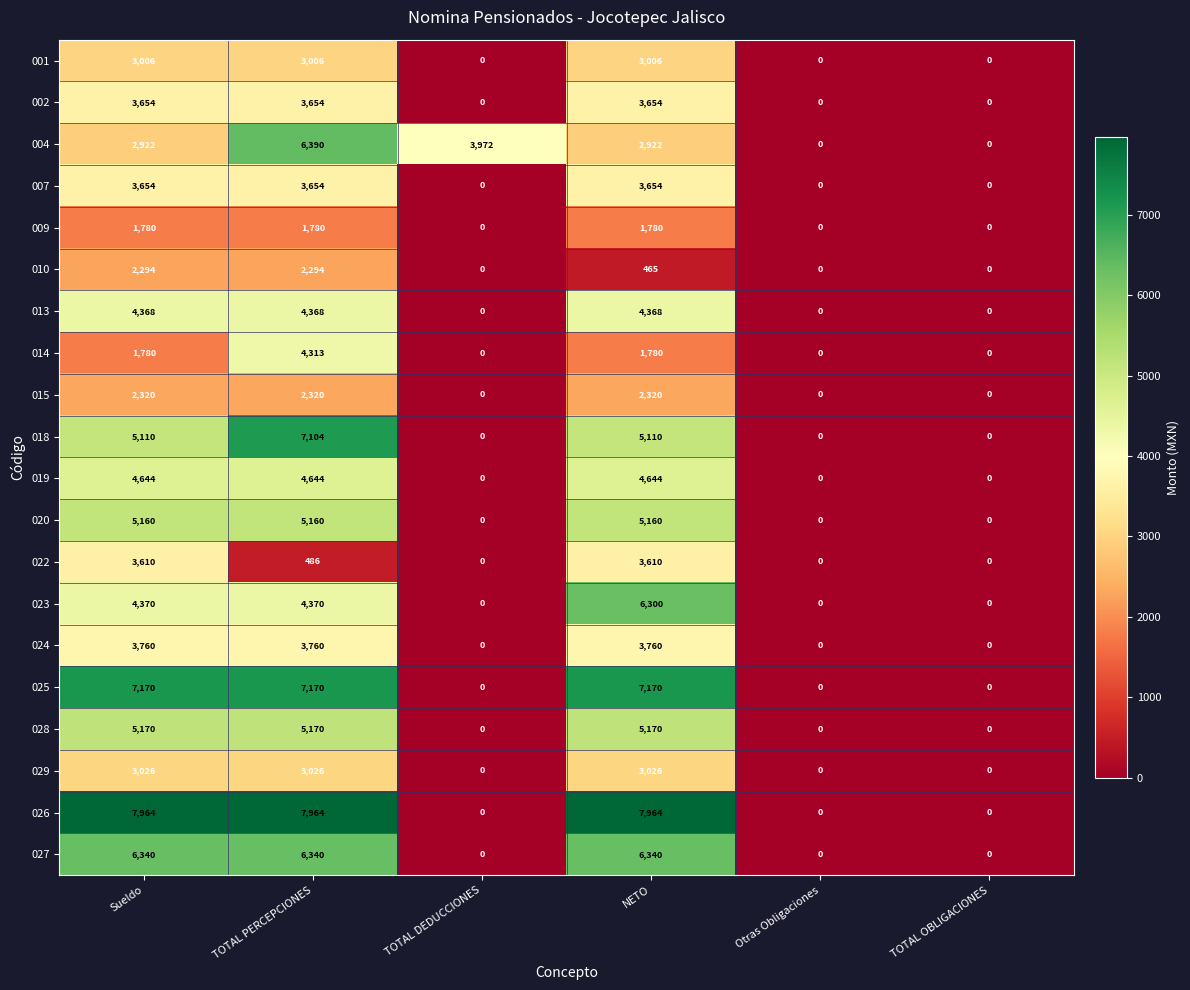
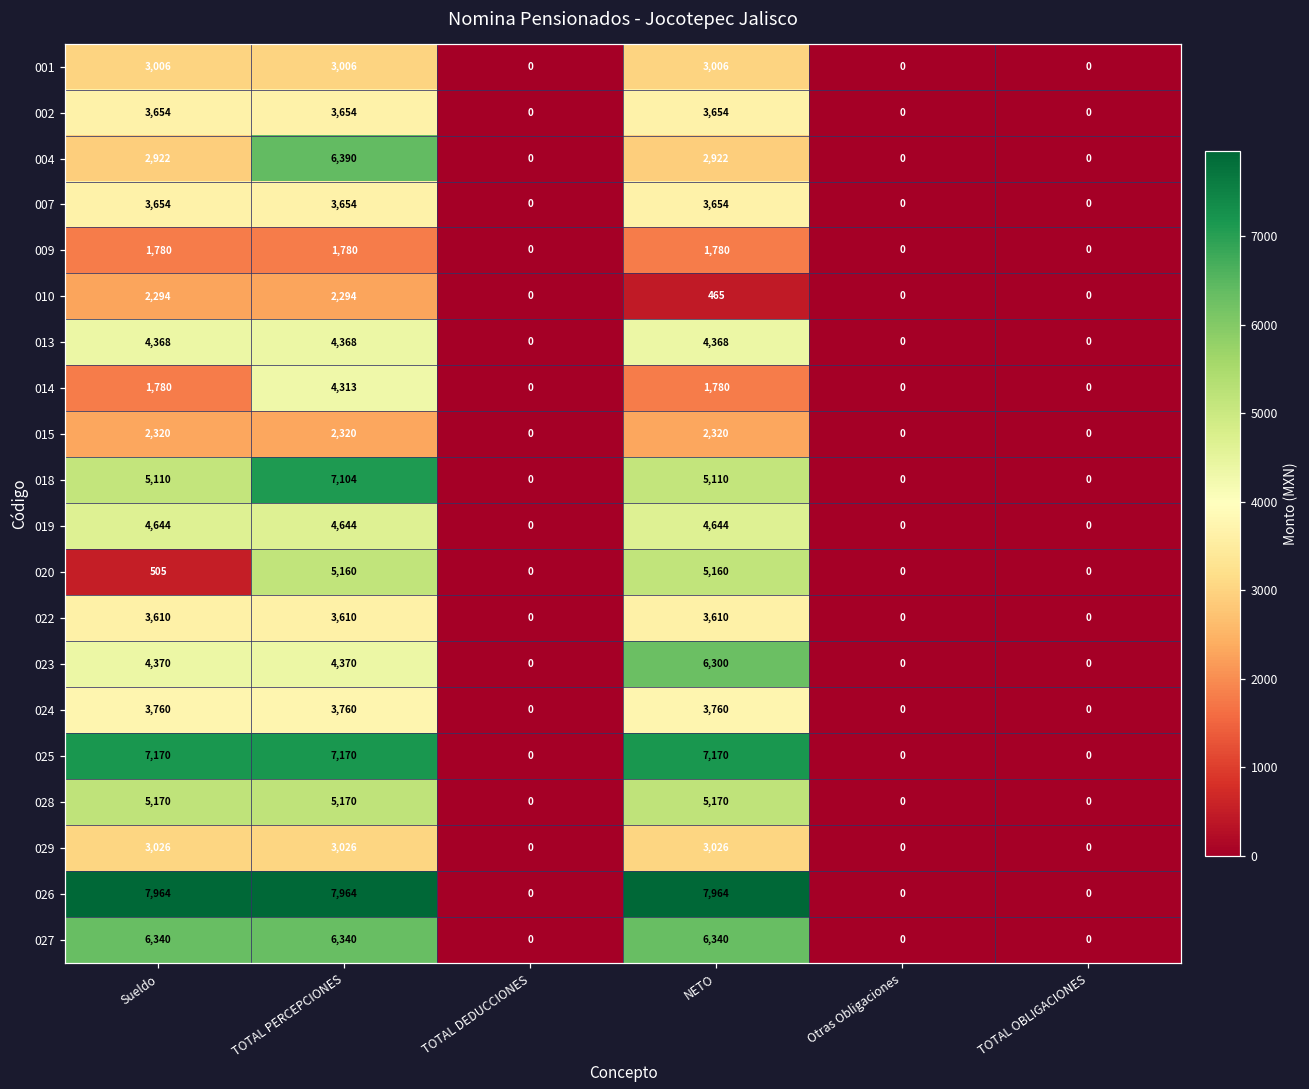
  {
    "001": {
      "Sueldo": "3,006",
      "TOTAL PERCEPCIONES": "3,006",
      "TOTAL DEDUCCIONES": "0",
      "NETO": "3,006",
      "Otras Obligaciones": "0",
      "TOTAL OBLIGACIONES": "0"
    },
    "002": {
      "Sueldo": "3,654",
      "TOTAL PERCEPCIONES": "3,654",
      "TOTAL DEDUCCIONES": "0",
      "NETO": "3,654",
      "Otras Obligaciones": "0",
      "TOTAL OBLIGACIONES": "0"
    },
    "004": {
      "Sueldo": "2,922",
      "TOTAL PERCEPCIONES": "6,390",
-     "TOTAL DEDUCCIONES": "3,972",
+     "TOTAL DEDUCCIONES": "0",
      "NETO": "2,922",
      "Otras Obligaciones": "0",
      "TOTAL OBLIGACIONES": "0"
    },
    "007": {
      "Sueldo": "3,654",
      "TOTAL PERCEPCIONES": "3,654",
      "TOTAL DEDUCCIONES": "0",
      "NETO": "3,654",
      "Otras Obligaciones": "0",
      "TOTAL OBLIGACIONES": "0"
    },
    "009": {
      "Sueldo": "1,780",
      "TOTAL PERCEPCIONES": "1,780",
      "TOTAL DEDUCCIONES": "0",
      "NETO": "1,780",
      "Otras Obligaciones": "0",
      "TOTAL OBLIGACIONES": "0"
    },
    "010": {
      "Sueldo": "2,294",
      "TOTAL PERCEPCIONES": "2,294",
      "TOTAL DEDUCCIONES": "0",
      "NETO": "465",
      "Otras Obligaciones": "0",
      "TOTAL OBLIGACIONES": "0"
    },
    "013": {
      "Sueldo": "4,368",
      "TOTAL PERCEPCIONES": "4,368",
      "TOTAL DEDUCCIONES": "0",
      "NETO": "4,368",
      "Otras Obligaciones": "0",
      "TOTAL OBLIGACIONES": "0"
    },
    "014": {
      "Sueldo": "1,780",
      "TOTAL PERCEPCIONES": "4,313",
      "TOTAL DEDUCCIONES": "0",
      "NETO": "1,780",
      "Otras Obligaciones": "0",
      "TOTAL OBLIGACIONES": "0"
    },
    "015": {
      "Sueldo": "2,320",
      "TOTAL PERCEPCIONES": "2,320",
      "TOTAL DEDUCCIONES": "0",
      "NETO": "2,320",
      "Otras Obligaciones": "0",
      "TOTAL OBLIGACIONES": "0"
    },
    "018": {
      "Sueldo": "5,110",
      "TOTAL PERCEPCIONES": "7,104",
      "TOTAL DEDUCCIONES": "0",
      "NETO": "5,110",
      "Otras Obligaciones": "0",
      "TOTAL OBLIGACIONES": "0"
    },
    "019": {
      "Sueldo": "4,644",
      "TOTAL PERCEPCIONES": "4,644",
      "TOTAL DEDUCCIONES": "0",
      "NETO": "4,644",
      "Otras Obligaciones": "0",
      "TOTAL OBLIGACIONES": "0"
    },
    "020": {
-     "Sueldo": "5,160",
+     "Sueldo": "505",
      "TOTAL PERCEPCIONES": "5,160",
      "TOTAL DEDUCCIONES": "0",
      "NETO": "5,160",
      "Otras Obligaciones": "0",
      "TOTAL OBLIGACIONES": "0"
    },
    "022": {
      "Sueldo": "3,610",
-     "TOTAL PERCEPCIONES": "486",
+     "TOTAL PERCEPCIONES": "3,610",
      "TOTAL DEDUCCIONES": "0",
      "NETO": "3,610",
      "Otras Obligaciones": "0",
      "TOTAL OBLIGACIONES": "0"
    },
    "023": {
      "Sueldo": "4,370",
      "TOTAL PERCEPCIONES": "4,370",
      "TOTAL DEDUCCIONES": "0",
      "NETO": "6,300",
      "Otras Obligaciones": "0",
      "TOTAL OBLIGACIONES": "0"
    },
    "024": {
      "Sueldo": "3,760",
      "TOTAL PERCEPCIONES": "3,760",
      "TOTAL DEDUCCIONES": "0",
      "NETO": "3,760",
      "Otras Obligaciones": "0",
      "TOTAL OBLIGACIONES": "0"
    },
    "025": {
      "Sueldo": "7,170",
      "TOTAL PERCEPCIONES": "7,170",
      "TOTAL DEDUCCIONES": "0",
      "NETO": "7,170",
      "Otras Obligaciones": "0",
      "TOTAL OBLIGACIONES": "0"
    },
    "028": {
      "Sueldo": "5,170",
      "TOTAL PERCEPCIONES": "5,170",
      "TOTAL DEDUCCIONES": "0",
      "NETO": "5,170",
      "Otras Obligaciones": "0",
      "TOTAL OBLIGACIONES": "0"
    },
    "029": {
      "Sueldo": "3,026",
      "TOTAL PERCEPCIONES": "3,026",
      "TOTAL DEDUCCIONES": "0",
      "NETO": "3,026",
      "Otras Obligaciones": "0",
      "TOTAL OBLIGACIONES": "0"
    },
    "026": {
      "Sueldo": "7,964",
      "TOTAL PERCEPCIONES": "7,964",
      "TOTAL DEDUCCIONES": "0",
      "NETO": "7,964",
      "Otras Obligaciones": "0",
      "TOTAL OBLIGACIONES": "0"
    },
    "027": {
      "Sueldo": "6,340",
      "TOTAL PERCEPCIONES": "6,340",
      "TOTAL DEDUCCIONES": "0",
      "NETO": "6,340",
      "Otras Obligaciones": "0",
      "TOTAL OBLIGACIONES": "0"
    }
  }
